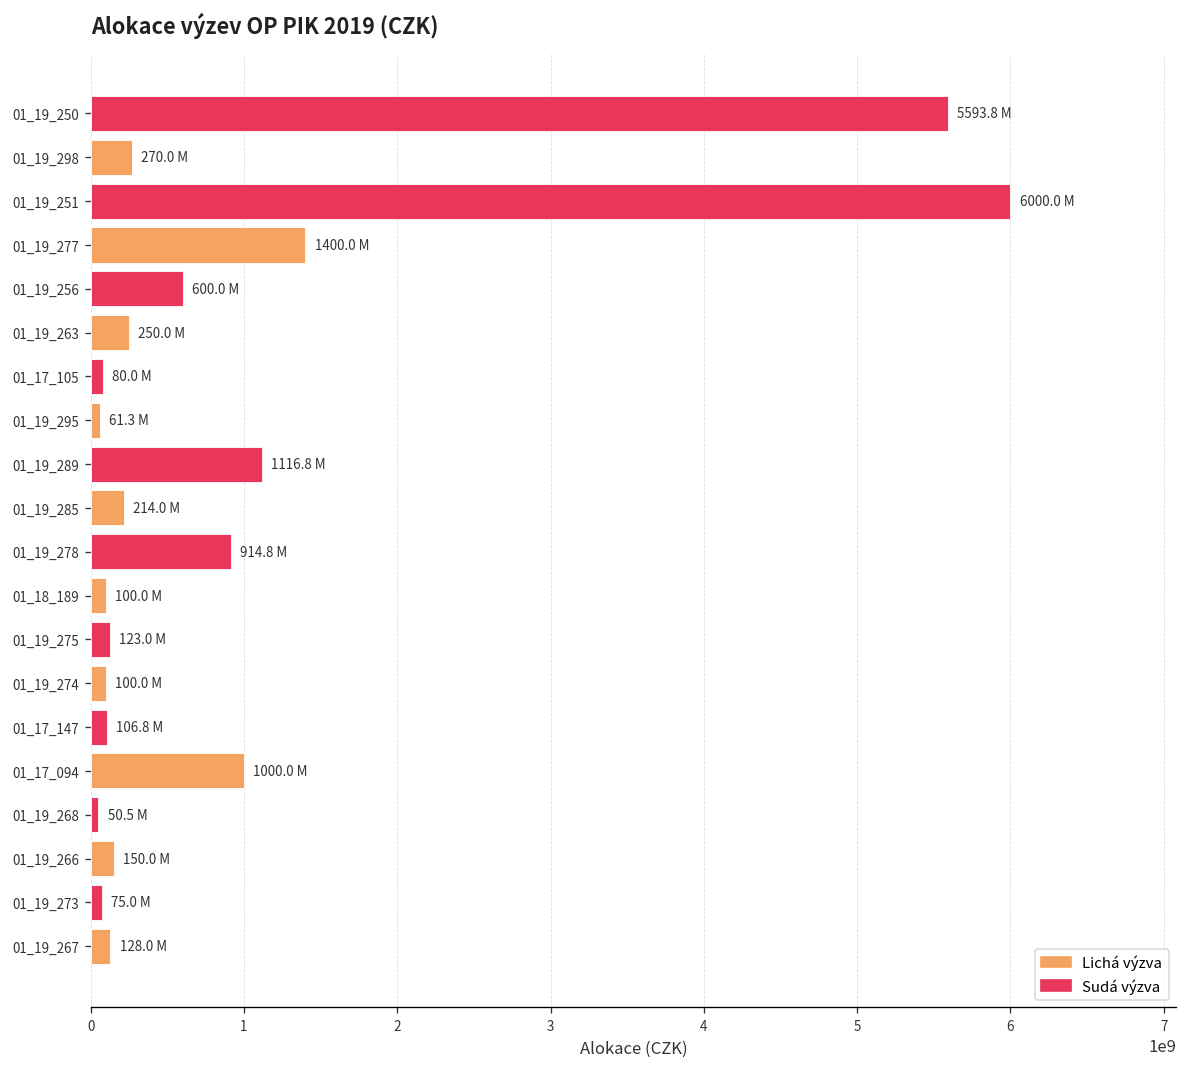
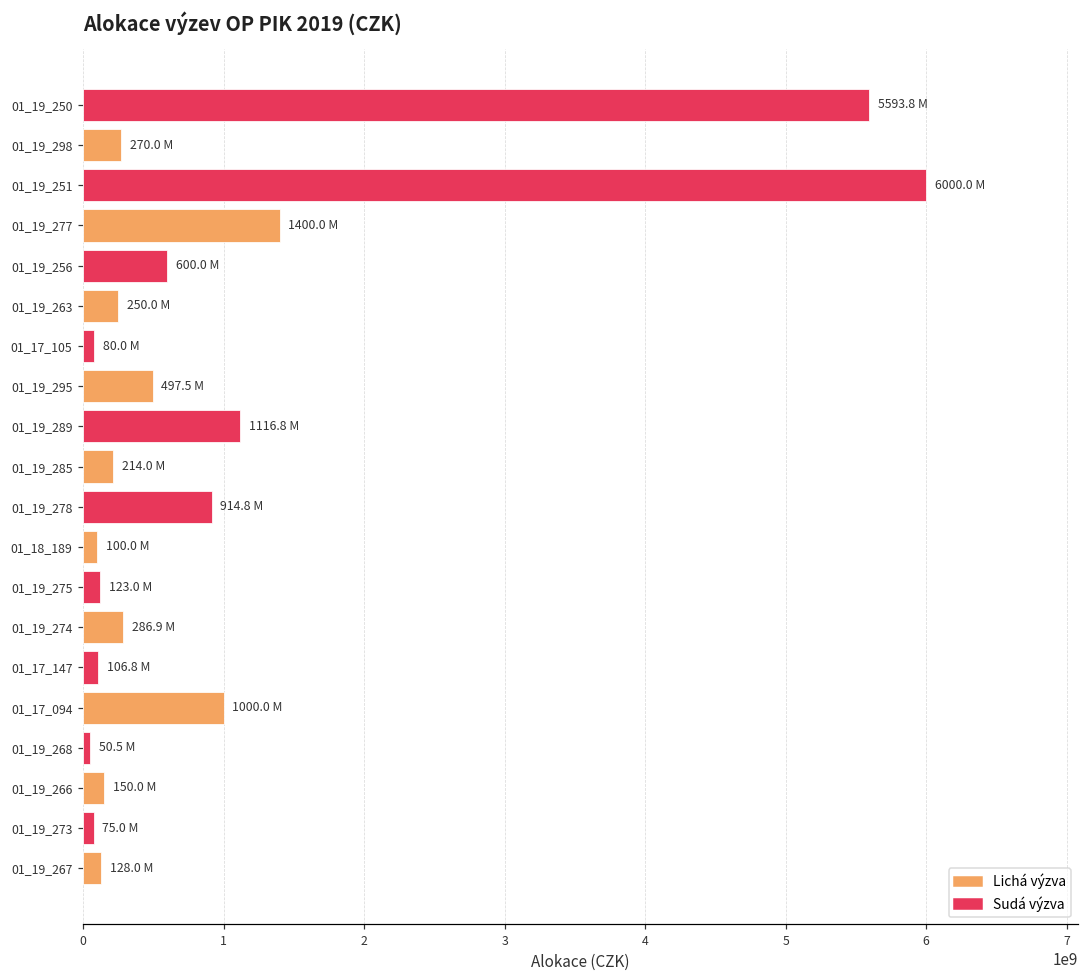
  {
-   "01_19_295": 61.3,
-   "01_19_274": 100.0
+   "01_19_295": 497.5,
+   "01_19_274": 286.9
  }
